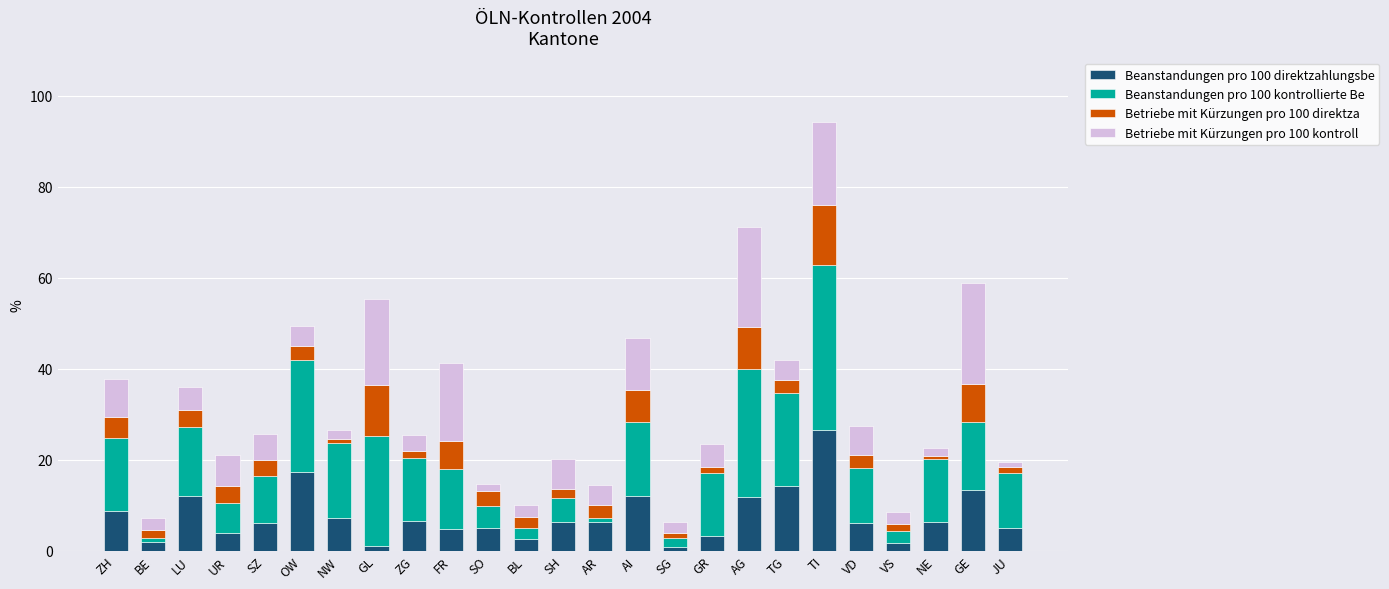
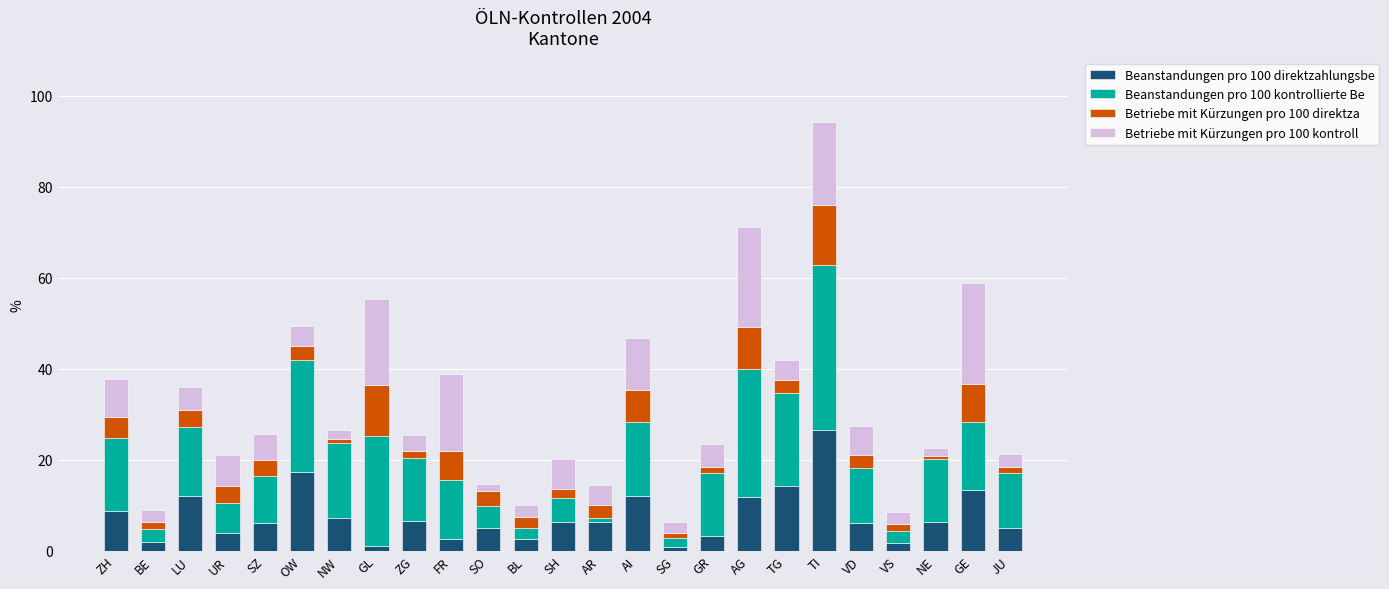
  {
    "Beanstandungen pro 100 direktzahlungsbe": {
      "ZH": 9,
      "BE": 2,
      "LU": 12,
      "UR": 4,
      "SZ": 6,
      "OW": 17,
      "NW": 7,
      "GL": 1,
      "ZG": 7,
-     "FR": 5,
+     "FR": 3,
      "SO": 5,
      "BL": 3,
      "SH": 6,
      "AR": 6,
      "AI": 12,
      "SG": 1,
      "GR": 3,
      "AG": 12,
      "TG": 14,
      "TI": 26,
      "VD": 6,
      "VS": 2,
      "NE": 6,
      "GE": 13,
      "JU": 5
    },
    "Beanstandungen pro 100 kontrollierte Be": {
      "ZH": 16,
-     "BE": 1,
+     "BE": 3,
      "LU": 15,
      "UR": 7,
      "SZ": 10,
      "OW": 25,
      "NW": 17,
      "GL": 24,
      "ZG": 14,
      "FR": 13,
      "SO": 5,
      "BL": 3,
      "SH": 5,
      "AR": 1,
      "AI": 16,
      "SG": 2,
      "GR": 14,
      "AG": 28,
      "TG": 21,
      "TI": 36,
      "VD": 12,
      "VS": 3,
      "NE": 14,
      "GE": 15,
      "JU": 12
    },
    "Betriebe mit Kürzungen pro 100 direktza": {
      "ZH": 5,
      "BE": 2,
      "LU": 4,
      "UR": 4,
      "SZ": 3,
      "OW": 3,
      "NW": 1,
      "GL": 11,
      "ZG": 2,
      "FR": 6,
      "SO": 4,
      "BL": 3,
      "SH": 2,
      "AR": 3,
      "AI": 7,
      "SG": 1,
      "GR": 1,
      "AG": 9,
      "TG": 3,
      "TI": 13,
      "VD": 3,
      "VS": 2,
      "NE": 1,
      "GE": 8,
      "JU": 1
    },
    "Betriebe mit Kürzungen pro 100 kontroll": {
      "ZH": 9,
      "BE": 3,
      "LU": 5,
      "UR": 7,
      "SZ": 6,
      "OW": 5,
      "NW": 2,
      "GL": 19,
      "ZG": 3,
      "FR": 17,
      "SO": 1,
      "BL": 3,
      "SH": 7,
      "AR": 5,
      "AI": 12,
      "SG": 2,
      "GR": 5,
      "AG": 22,
      "TG": 4,
      "TI": 18,
      "VD": 6,
      "VS": 3,
      "NE": 2,
      "GE": 22,
-     "JU": 1
+     "JU": 3
    }
  }
